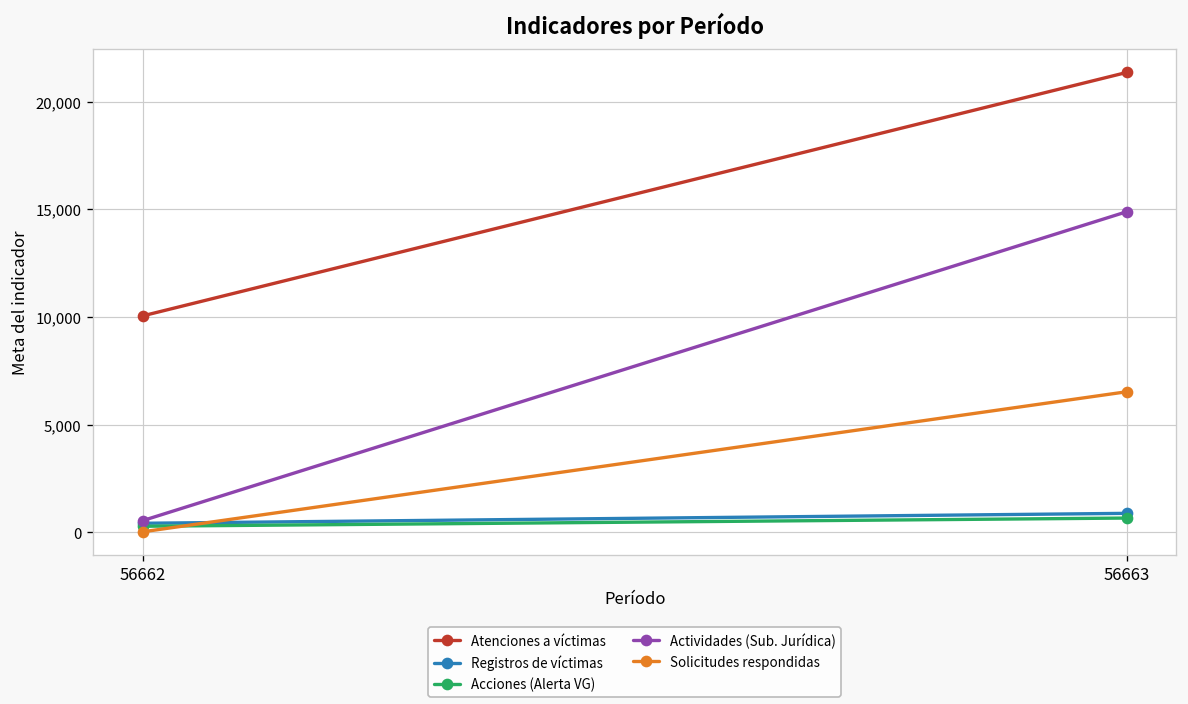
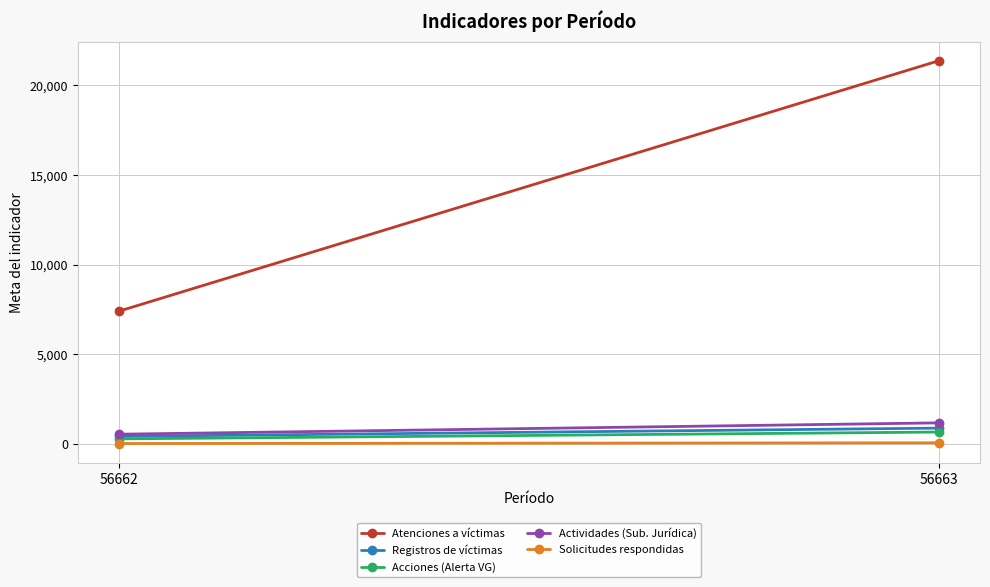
  {
    "Atenciones a víctimas": {
-     "56662": "10,100",
+     "56662": "7,400",
      "56663": "21,400"
    },
    "Registros de víctimas": {
      "56663": "900"
    },
    "Acciones (Alerta VG)": {
      "56663": "700"
    },
    "Actividades (Sub. Jurídica)": {
-     "56663": "14,900"
+     "56663": "1,200"
    },
    "Solicitudes respondidas": {
      "56662": "0",
-     "56663": "6,500"
+     "56663": "100"
    }
  }
